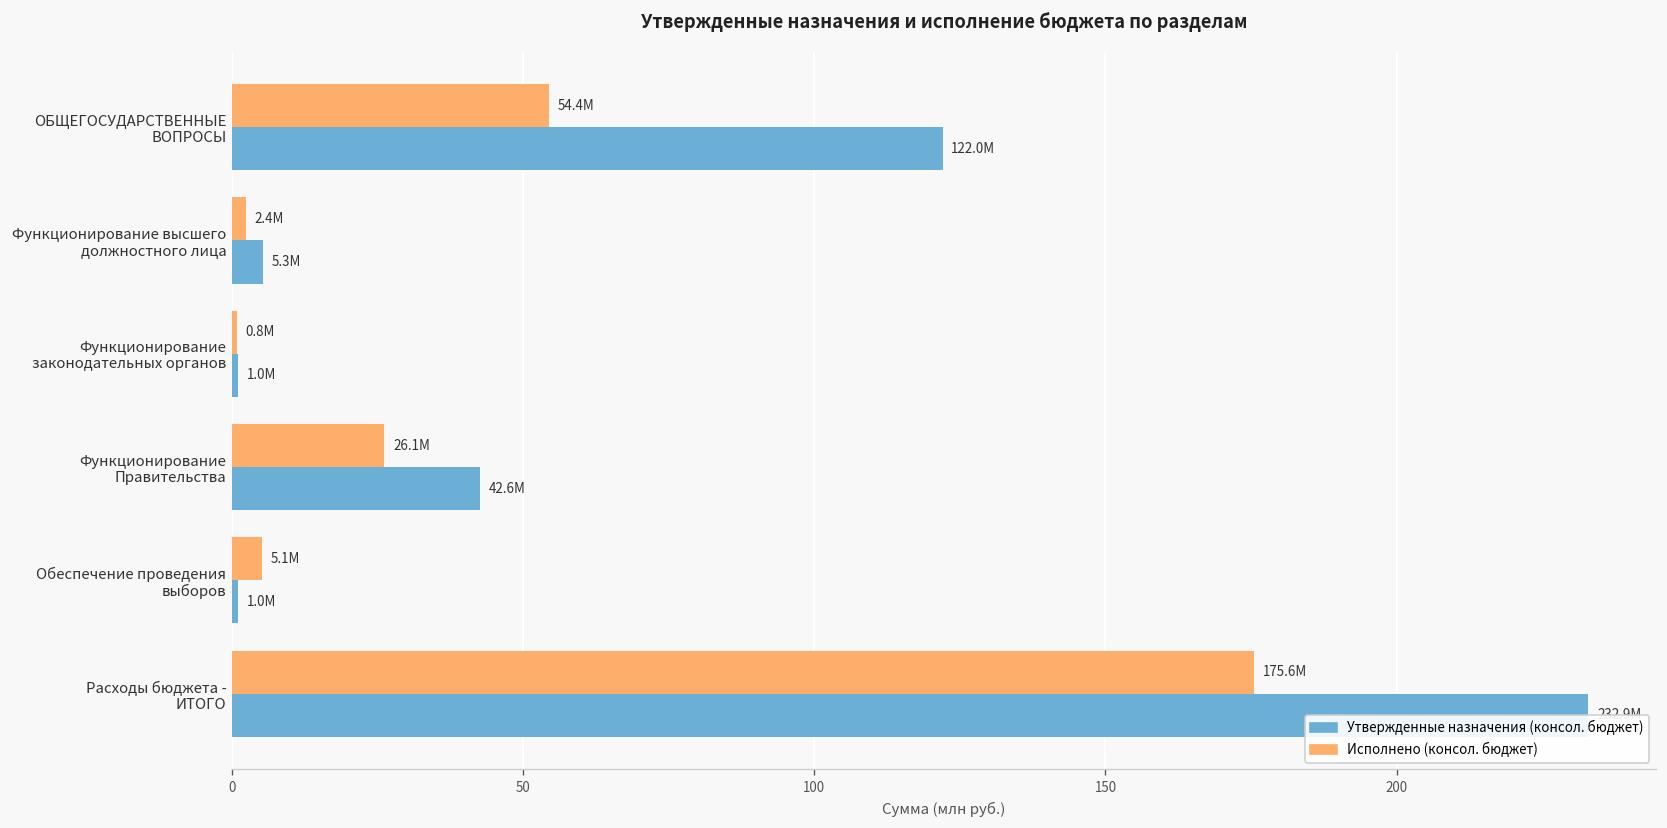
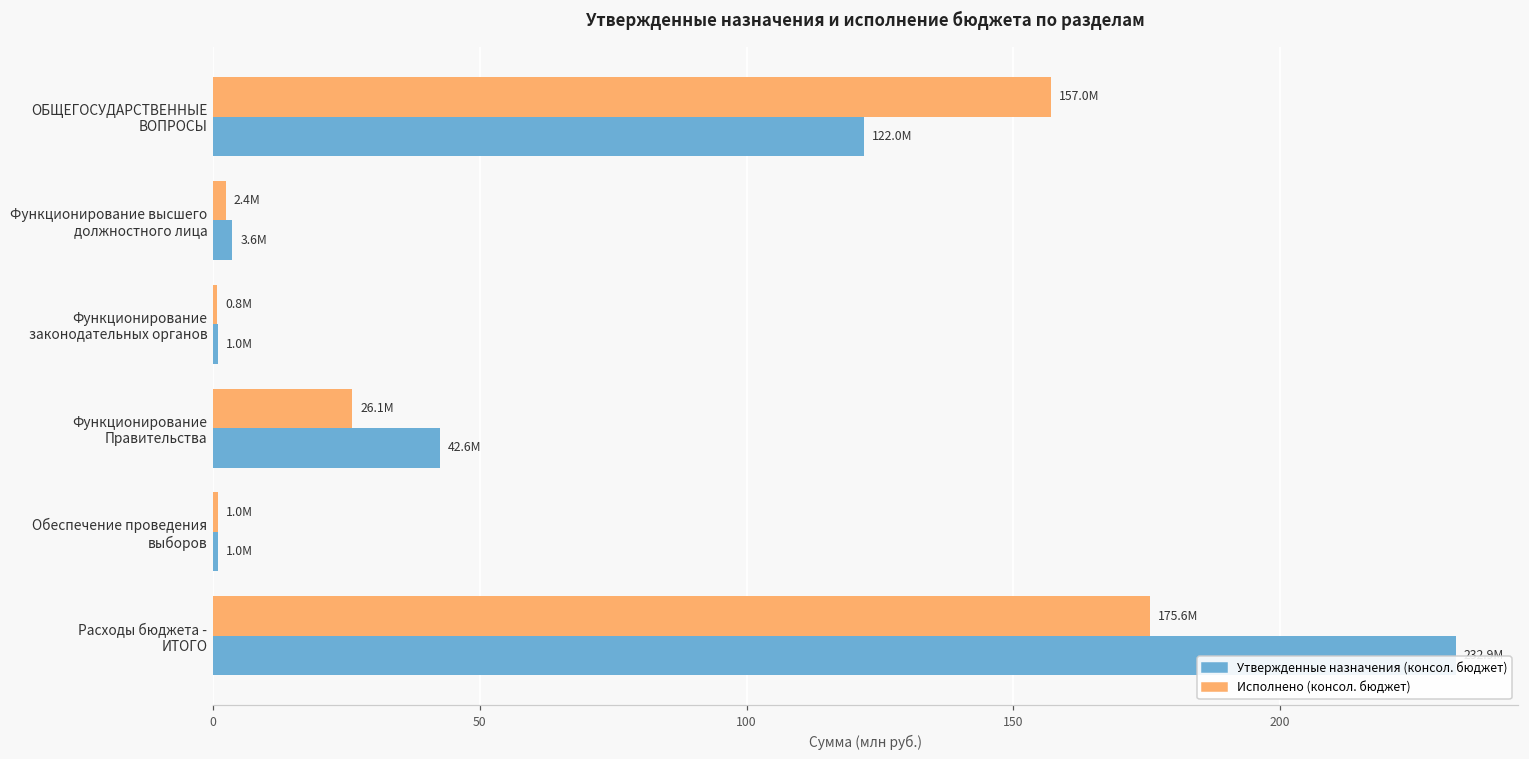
  {
    "Утвержденные назначения (консол. бюджет)": {
      "ОБЩЕГОСУДАРСТВЕННЫЕ ВОПРОСЫ": "122.0M",
-     "Функционирование высшего должностного лица": "5.3M",
+     "Функционирование высшего должностного лица": "3.6M",
      "Функционирование законодательных органов": "1.0M",
      "Функционирование Правительства": "42.6M",
      "Обеспечение проведения выборов": "1.0M"
    },
    "Исполнено (консол. бюджет)": {
-     "ОБЩЕГОСУДАРСТВЕННЫЕ ВОПРОСЫ": "54.4M",
+     "ОБЩЕГОСУДАРСТВЕННЫЕ ВОПРОСЫ": "157.0M",
      "Функционирование высшего должностного лица": "2.4M",
      "Функционирование законодательных органов": "0.8M",
      "Функционирование Правительства": "26.1M",
-     "Обеспечение проведения выборов": "5.1M",
+     "Обеспечение проведения выборов": "1.0M",
      "Расходы бюджета - ИТОГО": "175.6M"
    }
  }
